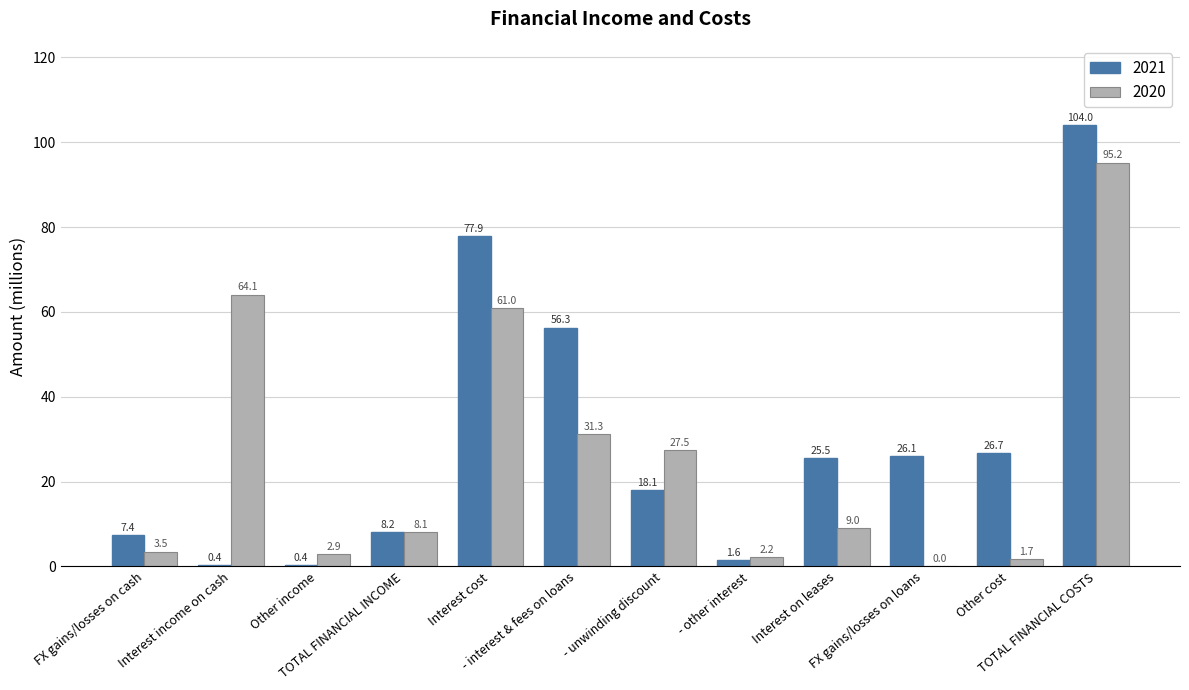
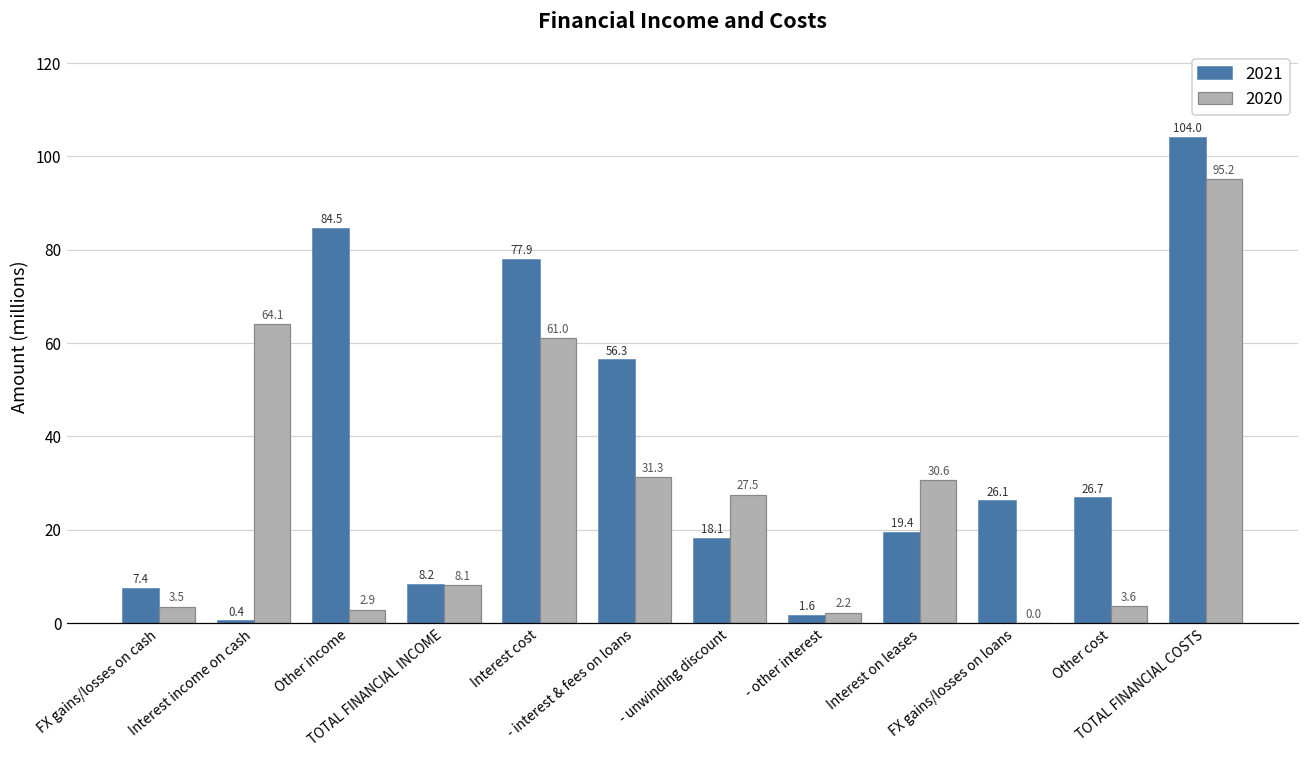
  {
    "2021": {
      "FX gains/losses on cash": 7.4,
      "Interest income on cash": 0.4,
-     "Other income": 0.4,
+     "Other income": 84.5,
      "TOTAL FINANCIAL INCOME": 8.2,
      "Interest cost": 77.9,
      "- interest & fees on loans": 56.3,
      "- unwinding discount": 18.1,
      "- other interest": 1.6,
-     "Interest on leases": 25.5,
+     "Interest on leases": 19.4,
      "FX gains/losses on loans": 26.1,
      "Other cost": 26.7,
      "TOTAL FINANCIAL COSTS": 104.0
    },
    "2020": {
      "FX gains/losses on cash": 3.5,
      "Interest income on cash": 64.1,
      "Other income": 2.9,
      "TOTAL FINANCIAL INCOME": 8.1,
      "Interest cost": 61.0,
      "- interest & fees on loans": 31.3,
      "- unwinding discount": 27.5,
      "- other interest": 2.2,
-     "Interest on leases": 9.0,
+     "Interest on leases": 30.6,
      "FX gains/losses on loans": 0.0,
-     "Other cost": 1.7,
+     "Other cost": 3.6,
      "TOTAL FINANCIAL COSTS": 95.2
    }
  }
